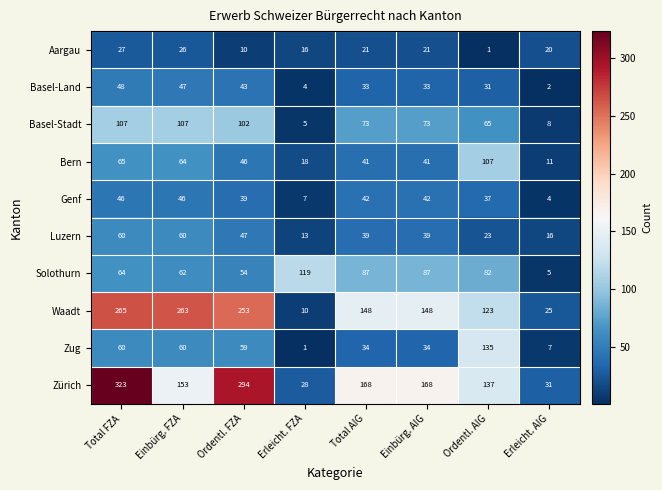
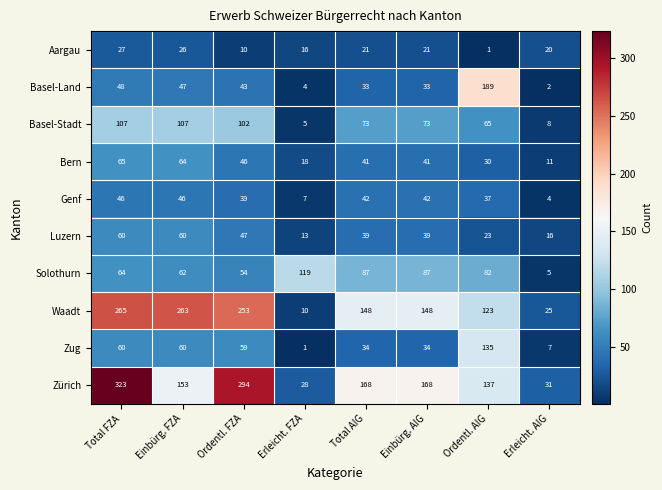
  {
    "Aargau": {
      "Total FZA": 27,
      "Einbürg. FZA": 26,
      "Ordentl. FZA": 10,
      "Erleicht. FZA": 16,
      "Total AIG": 21,
      "Einbürg. AIG": 21,
      "Ordentl. AIG": 1,
      "Erleicht. AIG": 20
    },
    "Basel-Land": {
      "Total FZA": 48,
      "Einbürg. FZA": 47,
      "Ordentl. FZA": 43,
      "Erleicht. FZA": 4,
      "Total AIG": 33,
      "Einbürg. AIG": 33,
-     "Ordentl. AIG": 31,
+     "Ordentl. AIG": 189,
      "Erleicht. AIG": 2
    },
    "Basel-Stadt": {
      "Total FZA": 107,
      "Einbürg. FZA": 107,
      "Ordentl. FZA": 102,
      "Erleicht. FZA": 5,
      "Total AIG": 73,
      "Einbürg. AIG": 73,
      "Ordentl. AIG": 65,
      "Erleicht. AIG": 8
    },
    "Bern": {
      "Total FZA": 65,
      "Einbürg. FZA": 64,
      "Ordentl. FZA": 46,
      "Erleicht. FZA": 18,
      "Total AIG": 41,
      "Einbürg. AIG": 41,
-     "Ordentl. AIG": 107,
+     "Ordentl. AIG": 30,
      "Erleicht. AIG": 11
    },
    "Genf": {
      "Total FZA": 46,
      "Einbürg. FZA": 46,
      "Ordentl. FZA": 39,
      "Erleicht. FZA": 7,
      "Total AIG": 42,
      "Einbürg. AIG": 42,
      "Ordentl. AIG": 37,
      "Erleicht. AIG": 4
    },
    "Luzern": {
      "Total FZA": 60,
      "Einbürg. FZA": 60,
      "Ordentl. FZA": 47,
      "Erleicht. FZA": 13,
      "Total AIG": 39,
      "Einbürg. AIG": 39,
      "Ordentl. AIG": 23,
      "Erleicht. AIG": 16
    },
    "Solothurn": {
      "Total FZA": 64,
      "Einbürg. FZA": 62,
      "Ordentl. FZA": 54,
      "Erleicht. FZA": 119,
      "Total AIG": 87,
      "Einbürg. AIG": 87,
      "Ordentl. AIG": 82,
      "Erleicht. AIG": 5
    },
    "Waadt": {
      "Total FZA": 265,
      "Einbürg. FZA": 263,
      "Ordentl. FZA": 253,
      "Erleicht. FZA": 10,
      "Total AIG": 148,
      "Einbürg. AIG": 148,
      "Ordentl. AIG": 123,
      "Erleicht. AIG": 25
    },
    "Zug": {
      "Total FZA": 60,
      "Einbürg. FZA": 60,
      "Ordentl. FZA": 59,
      "Erleicht. FZA": 1,
      "Total AIG": 34,
      "Einbürg. AIG": 34,
      "Ordentl. AIG": 135,
      "Erleicht. AIG": 7
    },
    "Zürich": {
      "Total FZA": 323,
      "Einbürg. FZA": 153,
      "Ordentl. FZA": 294,
      "Erleicht. FZA": 28,
      "Total AIG": 168,
      "Einbürg. AIG": 168,
      "Ordentl. AIG": 137,
      "Erleicht. AIG": 31
    }
  }
